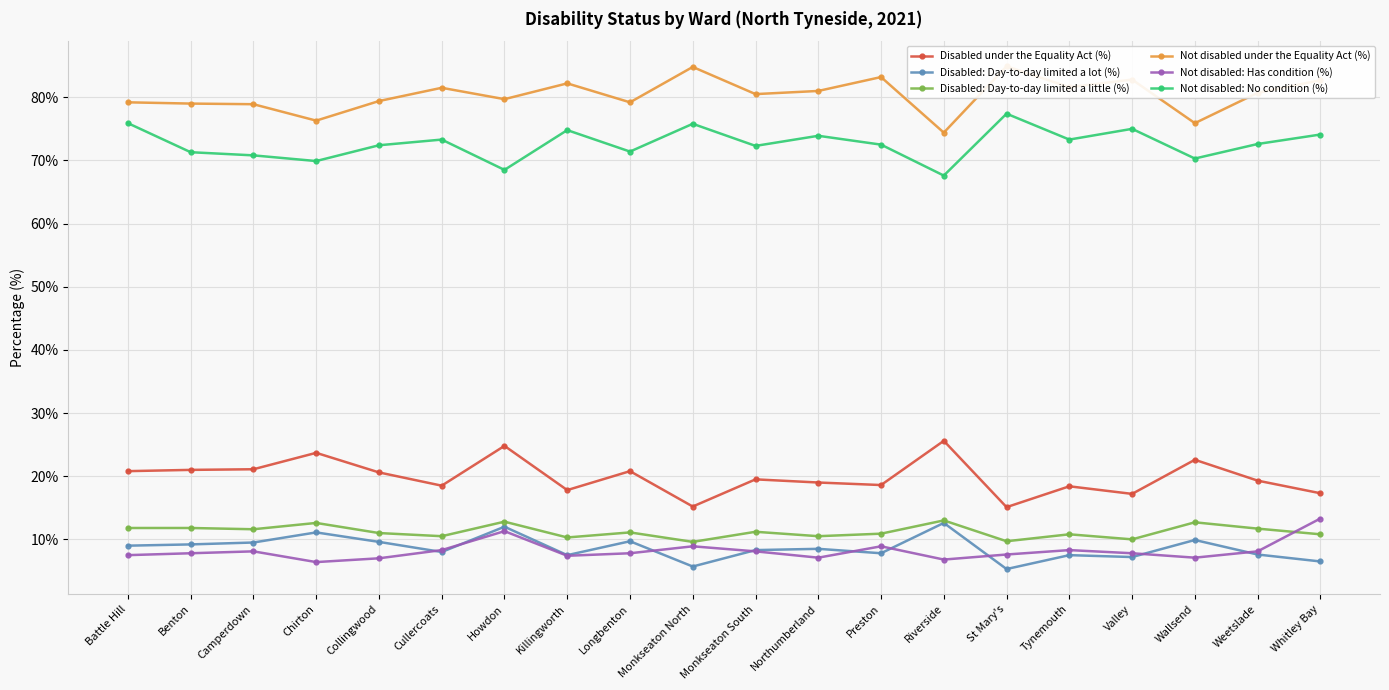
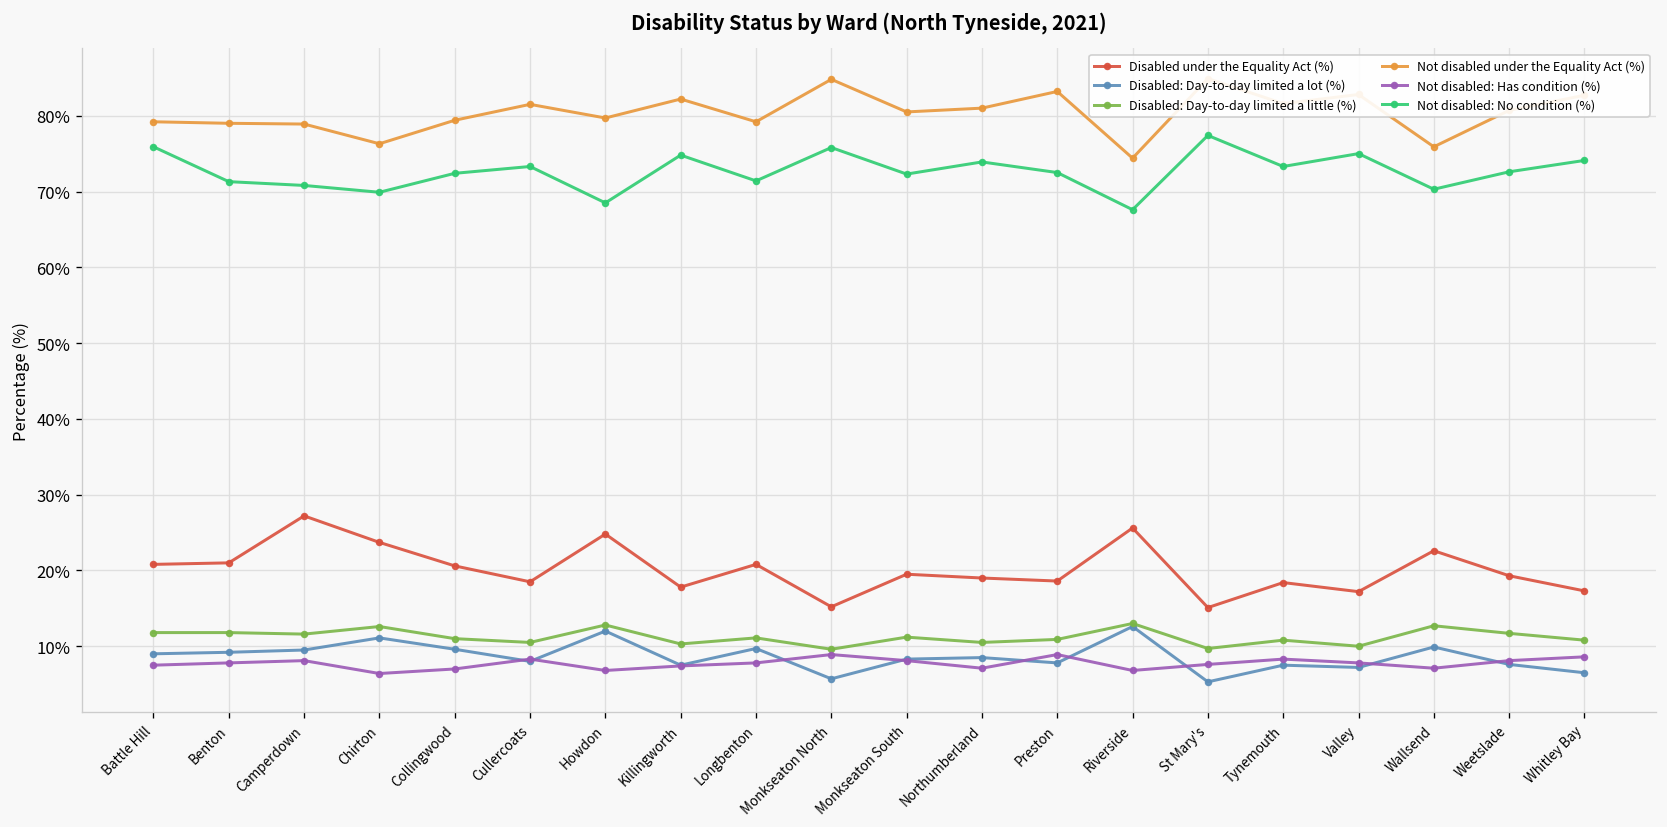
  {
    "Disabled under the Equality Act (%)": {
      "Battle Hill": "21%",
      "Benton": "21%",
-     "Camperdown": "21%",
+     "Camperdown": "27%",
      "Chirton": "24%",
      "Collingwood": "21%",
      "Cullercoats": "19%",
      "Howdon": "25%",
      "Killingworth": "18%",
      "Longbenton": "21%",
      "Monkseaton North": "15%",
      "Monkseaton South": "20%",
      "Northumberland": "19%",
      "Preston": "19%",
      "Riverside": "26%",
      "St Mary's": "15%",
      "Tynemouth": "18%",
      "Valley": "17%",
      "Wallsend": "23%",
      "Weetslade": "19%",
      "Whitley Bay": "17%"
    },
    "Disabled: Day-to-day limited a lot (%)": {
      "Battle Hill": "9%",
      "Benton": "9%",
      "Camperdown": "10%",
      "Chirton": "11%",
      "Collingwood": "10%",
      "Howdon": "12%",
      "Longbenton": "10%",
      "Monkseaton North": "6%",
      "Northumberland": "9%",
      "Preston": "8%",
      "St Mary's": "5%",
      "Tynemouth": "8%",
      "Valley": "7%",
      "Wallsend": "10%",
      "Weetslade": "8%",
      "Whitley Bay": "7%"
    },
    "Disabled: Day-to-day limited a little (%)": {
      "Battle Hill": "12%",
      "Benton": "12%",
      "Camperdown": "12%",
      "Chirton": "13%",
      "Collingwood": "11%",
      "Cullercoats": "11%",
      "Howdon": "13%",
      "Killingworth": "10%",
      "Longbenton": "11%",
      "Monkseaton North": "10%",
      "Monkseaton South": "11%",
      "Northumberland": "11%",
      "Preston": "11%",
      "St Mary's": "10%",
      "Tynemouth": "11%",
      "Valley": "10%",
      "Wallsend": "13%",
      "Weetslade": "12%",
      "Whitley Bay": "11%"
    },
    "Not disabled under the Equality Act (%)": {
      "Battle Hill": "79%",
      "Benton": "79%",
      "Camperdown": "79%",
      "Chirton": "76%",
      "Collingwood": "79%",
      "Cullercoats": "82%",
      "Howdon": "80%",
      "Killingworth": "82%",
      "Longbenton": "79%",
      "Monkseaton North": "85%",
      "Monkseaton South": "81%",
      "Northumberland": "81%",
      "Preston": "83%",
      "Riverside": "74%",
      "Wallsend": "76%"
    },
    "Not disabled: Has condition (%)": {
      "Battle Hill": "8%",
      "Benton": "8%",
      "Camperdown": "8%",
      "Chirton": "6%",
      "Collingwood": "7%",
-     "Howdon": "11%",
+     "Howdon": "7%",
      "Longbenton": "8%",
      "Monkseaton North": "9%",
      "Northumberland": "7%",
      "Preston": "9%",
      "Riverside": "7%",
      "St Mary's": "8%",
      "Tynemouth": "8%",
      "Valley": "8%",
      "Wallsend": "7%",
      "Weetslade": "8%",
-     "Whitley Bay": "13%"
+     "Whitley Bay": "9%"
    },
    "Not disabled: No condition (%)": {
      "Battle Hill": "76%",
      "Benton": "71%",
      "Camperdown": "71%",
      "Chirton": "70%",
      "Collingwood": "72%",
      "Cullercoats": "73%",
      "Howdon": "69%",
      "Killingworth": "75%",
      "Longbenton": "71%",
      "Monkseaton North": "76%",
      "Monkseaton South": "72%",
      "Northumberland": "74%",
      "Preston": "73%",
      "Riverside": "68%",
      "St Mary's": "77%",
      "Tynemouth": "73%",
      "Valley": "75%",
      "Wallsend": "70%",
      "Weetslade": "73%",
      "Whitley Bay": "74%"
    }
  }
